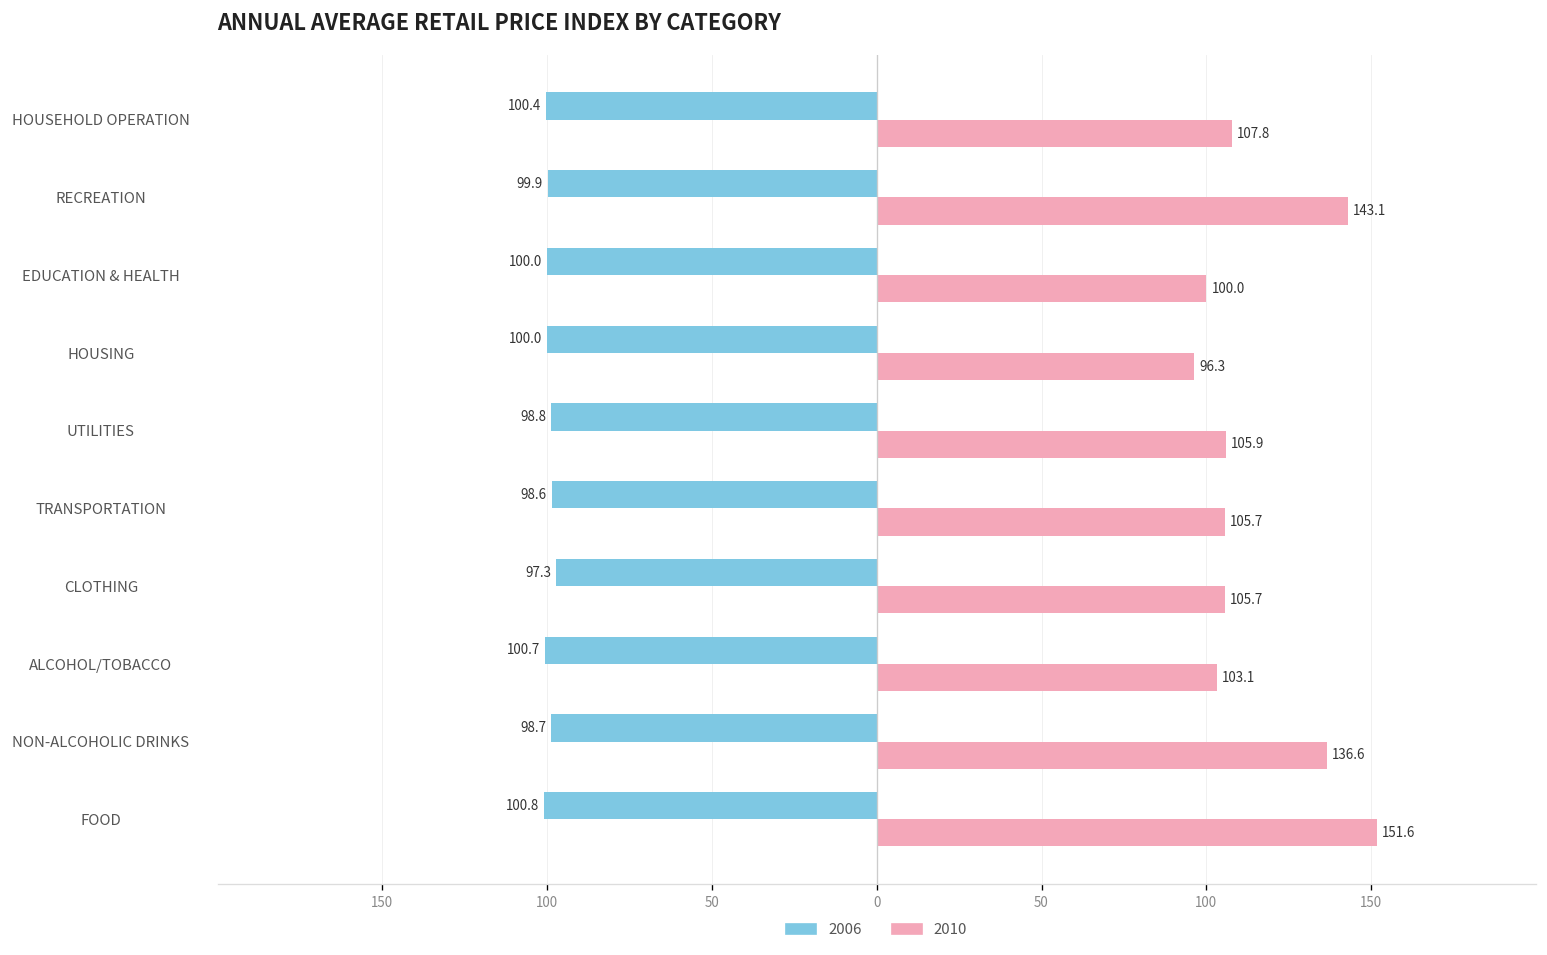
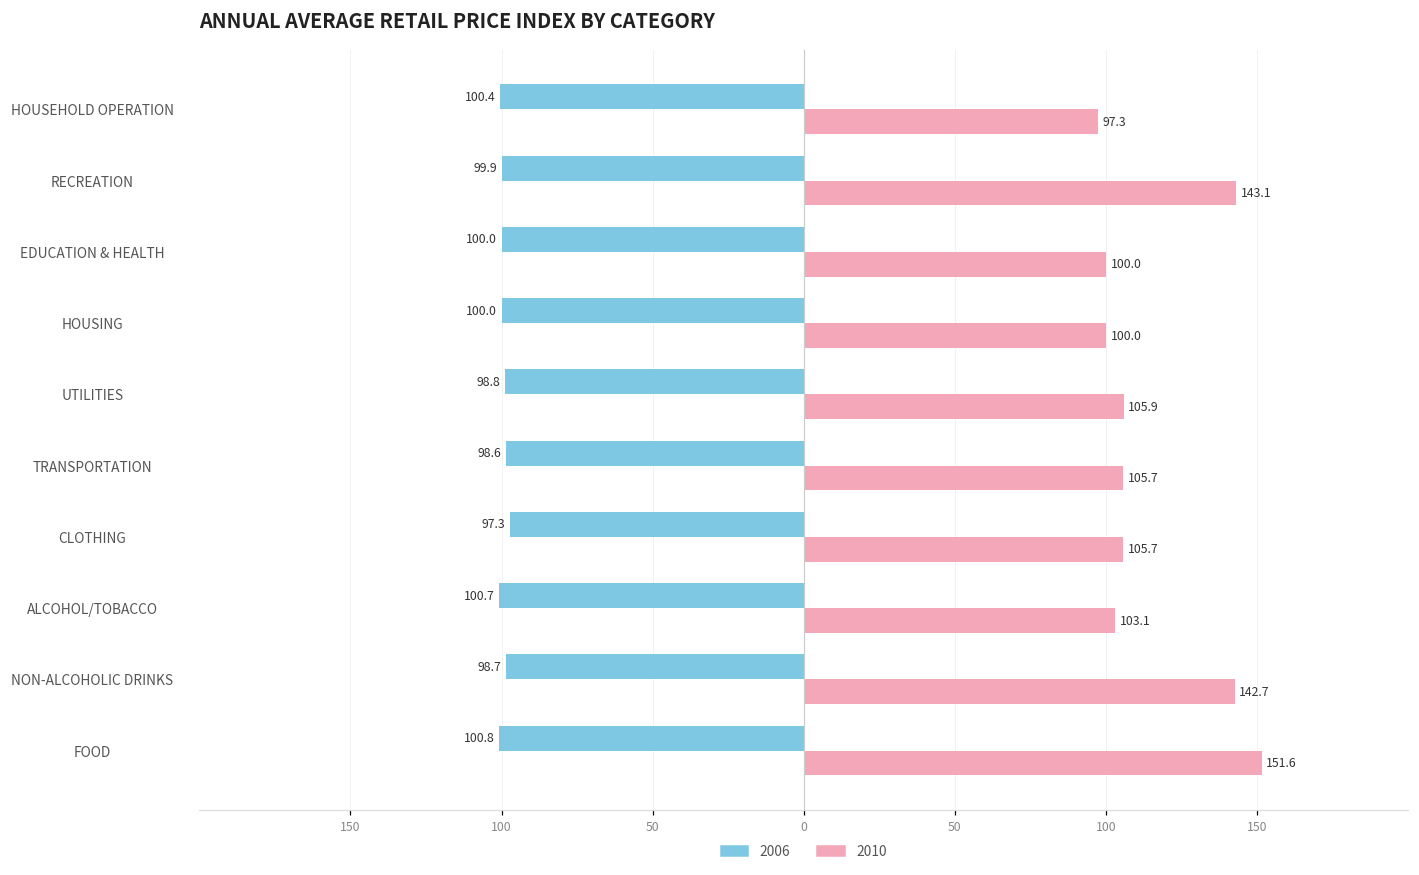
  {
    "2010": {
-     "HOUSEHOLD OPERATION": 107.8,
+     "HOUSEHOLD OPERATION": 97.3,
      "RECREATION": 143.1,
      "EDUCATION & HEALTH": 100.0,
-     "HOUSING": 96.3,
+     "HOUSING": 100.0,
      "UTILITIES": 105.9,
      "TRANSPORTATION": 105.7,
      "CLOTHING": 105.7,
      "ALCOHOL/TOBACCO": 103.1,
-     "NON-ALCOHOLIC DRINKS": 136.6,
+     "NON-ALCOHOLIC DRINKS": 142.7,
      "FOOD": 151.6
    }
  }
